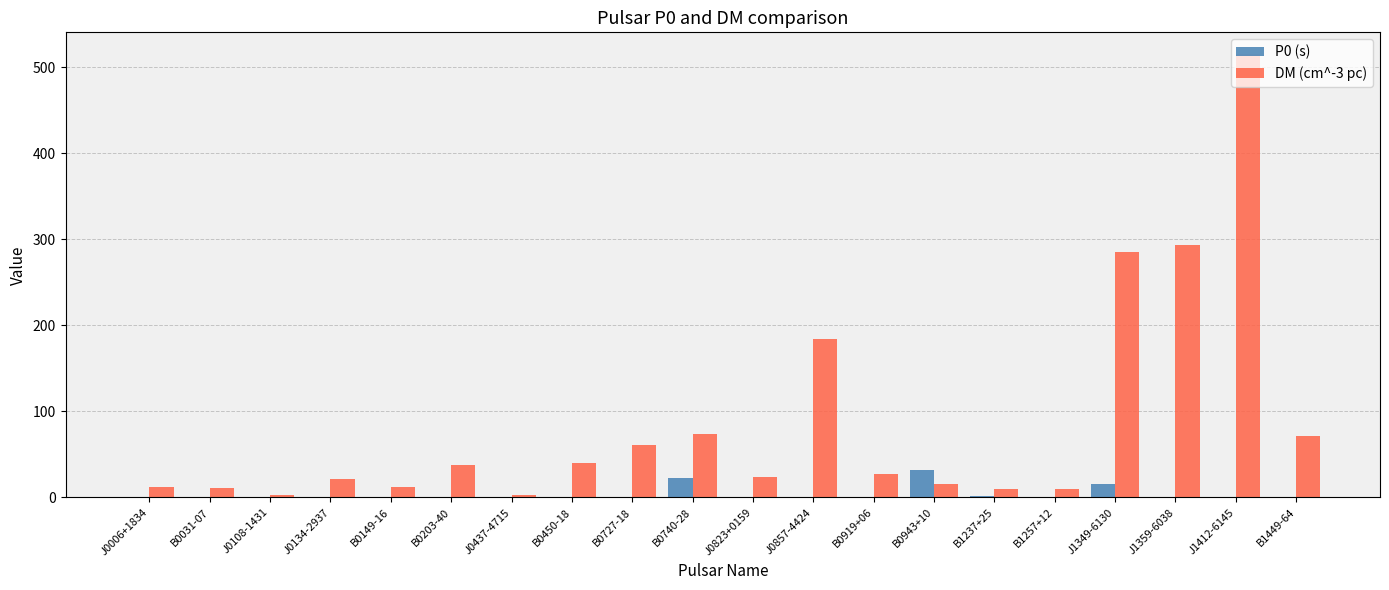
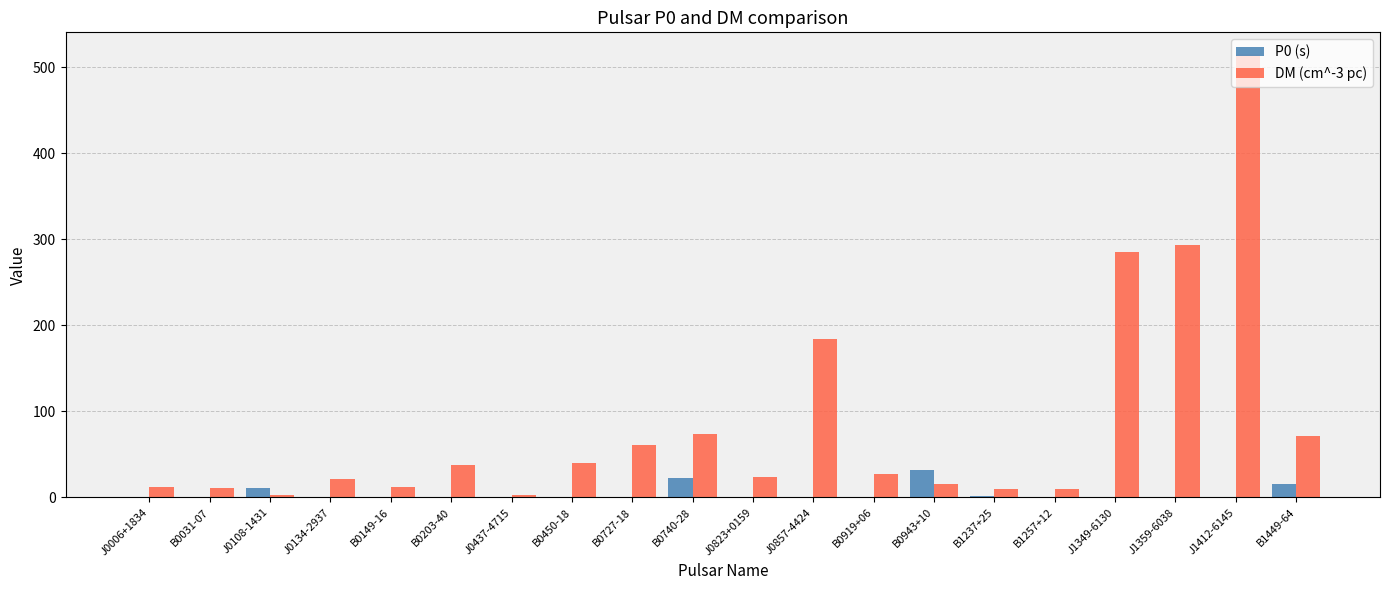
  {
    "P0 (s)": {
-     "J0108-1431": 0,
+     "J0108-1431": 10,
      "B0740-28": 20,
      "B0943+10": 30,
-     "J1349-6130": 20,
-     "B1449-64": 0
+     "J1349-6130": 0,
+     "B1449-64": 20
    },
    "DM (cm^-3 pc)": {
      "J0006+1834": 10,
      "B0031-07": 10,
      "J0134-2937": 20,
      "B0149-16": 10,
      "B0203-40": 40,
      "B0450-18": 40,
      "B0727-18": 60,
      "B0740-28": 70,
      "J0823+0159": 20,
      "J0857-4424": 180,
      "B0919+06": 30,
      "B0943+10": 20,
      "B1237+25": 10,
      "B1257+12": 10,
      "J1349-6130": 280,
      "J1359-6038": 290,
      "B1449-64": 70
    }
  }
